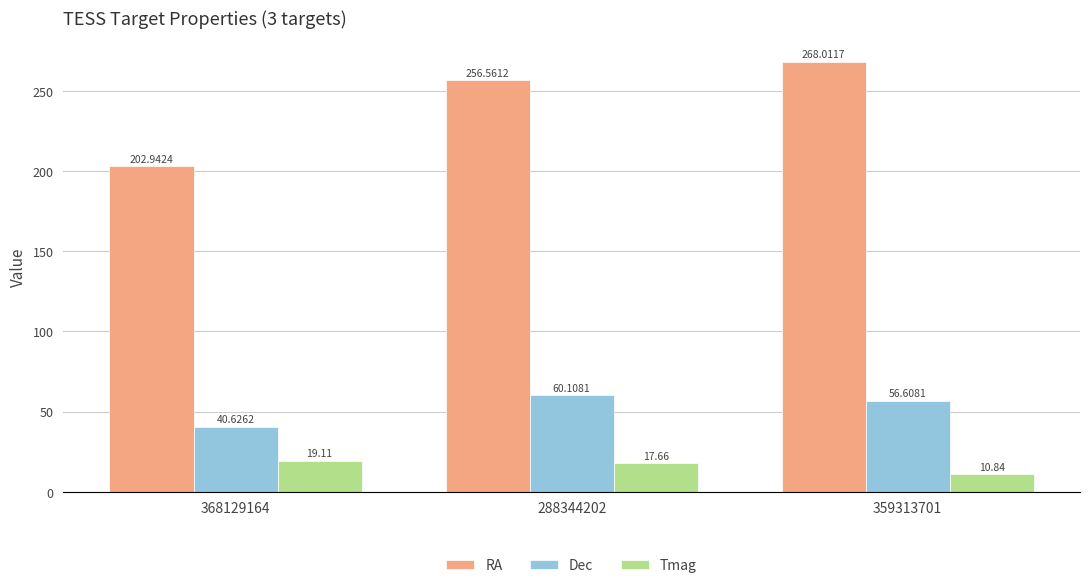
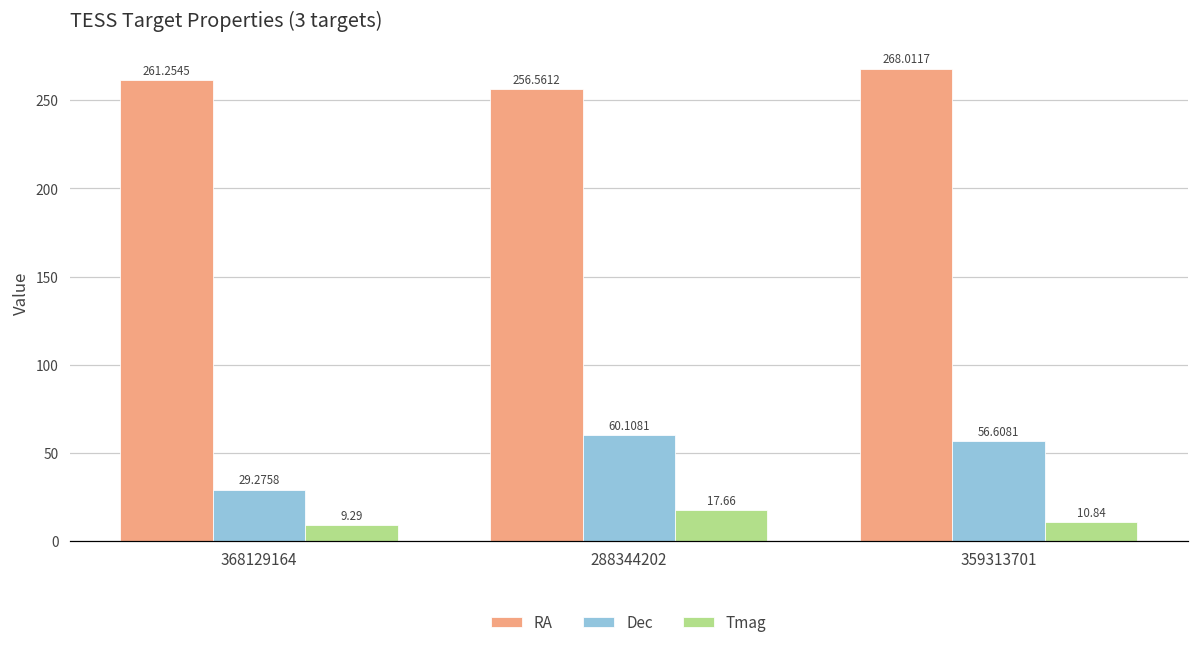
  {
    "RA": {
-     "368129164": 202.9424,
+     "368129164": 261.2545,
      "288344202": 256.5612,
      "359313701": 268.0117
    },
    "Dec": {
-     "368129164": 40.6262,
+     "368129164": 29.2758,
      "288344202": 60.1081,
      "359313701": 56.6081
    },
    "Tmag": {
-     "368129164": 19.11,
+     "368129164": 9.29,
      "288344202": 17.66,
      "359313701": 10.84
    }
  }
